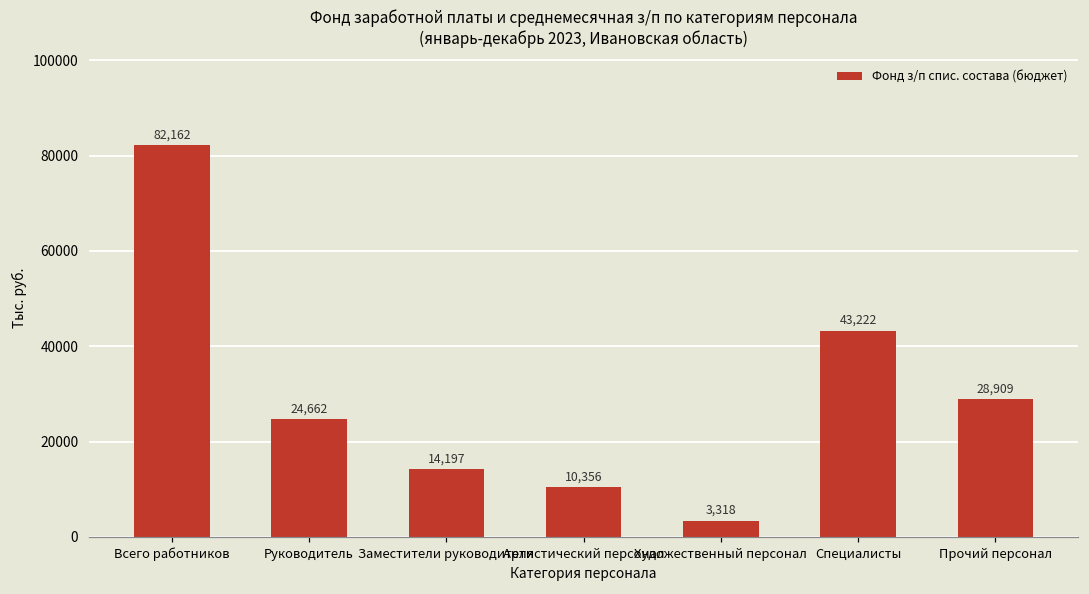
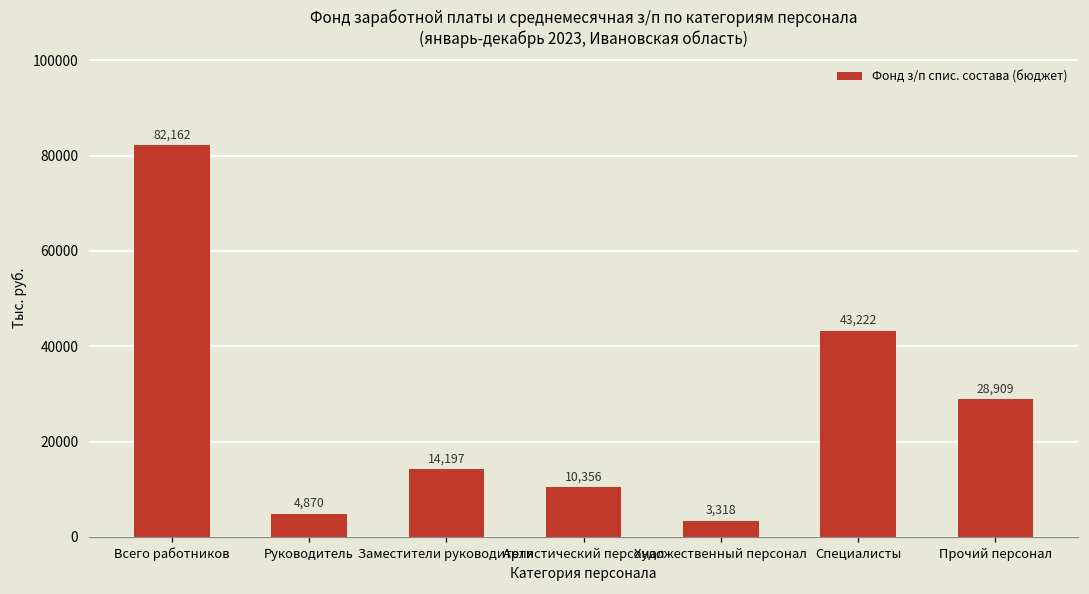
  {
    "Всего работников": "82,162",
-   "Руководитель": "24,662",
+   "Руководитель": "4,870",
    "Специалисты": "43,222",
    "Прочий персонал": "28,909"
  }
